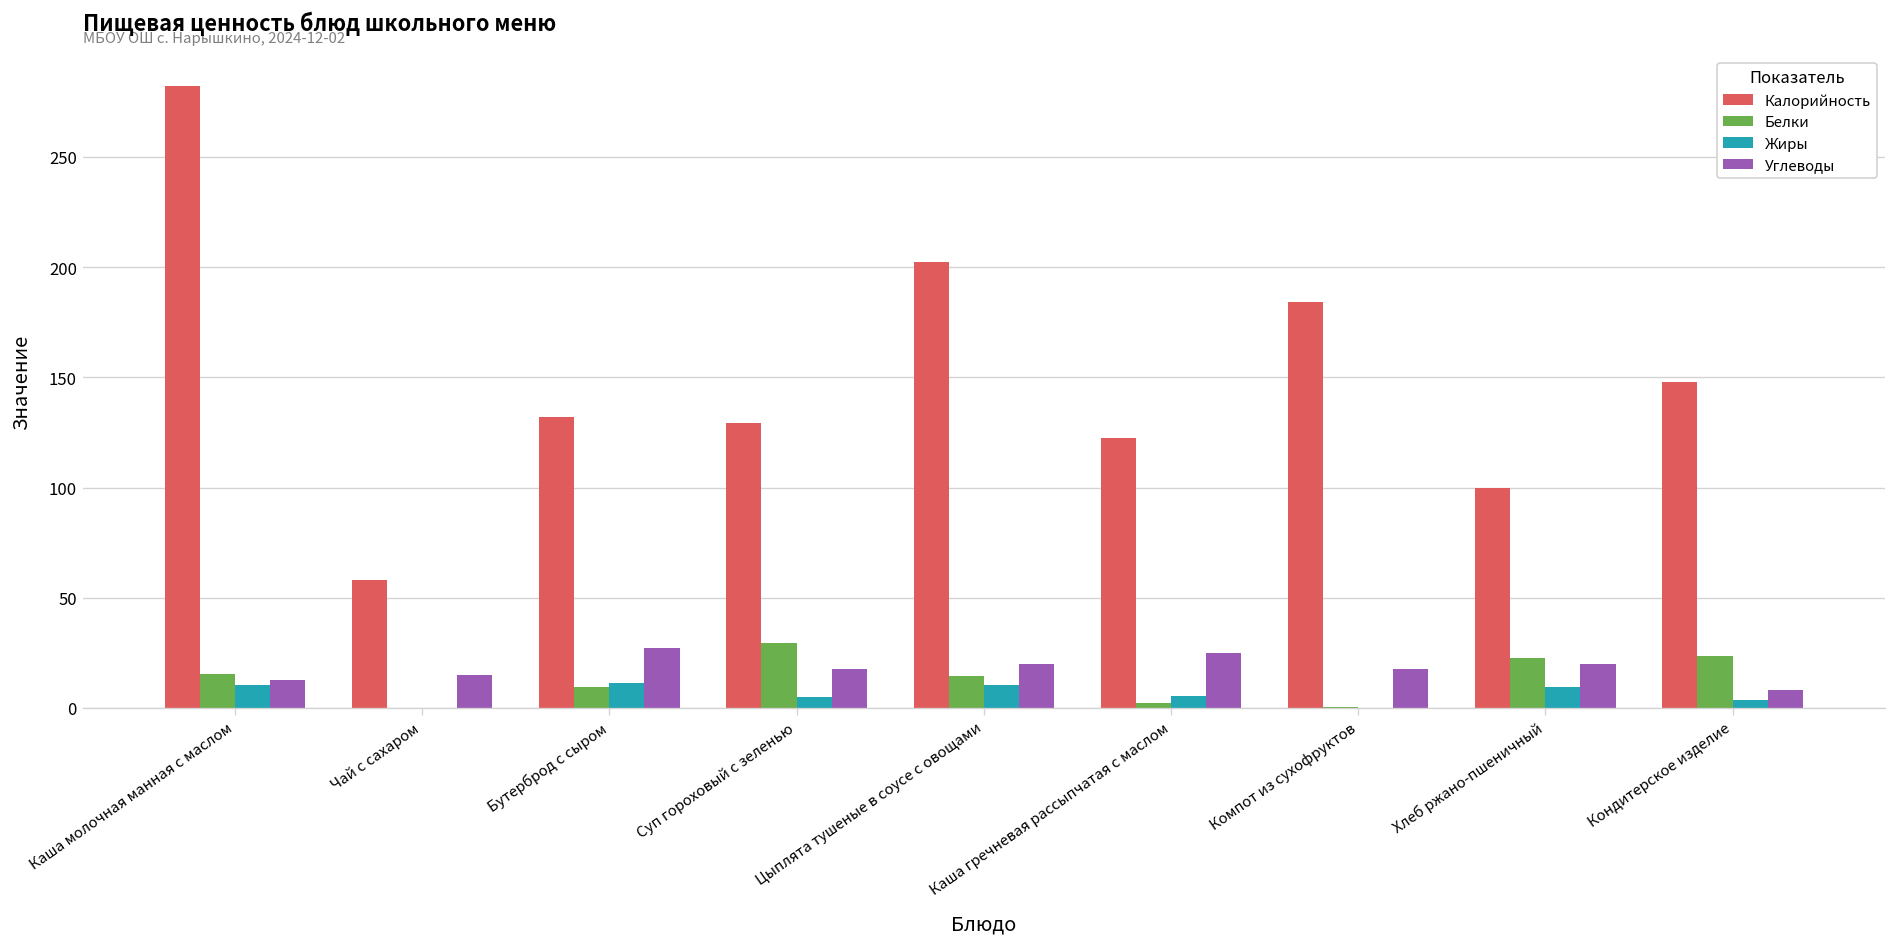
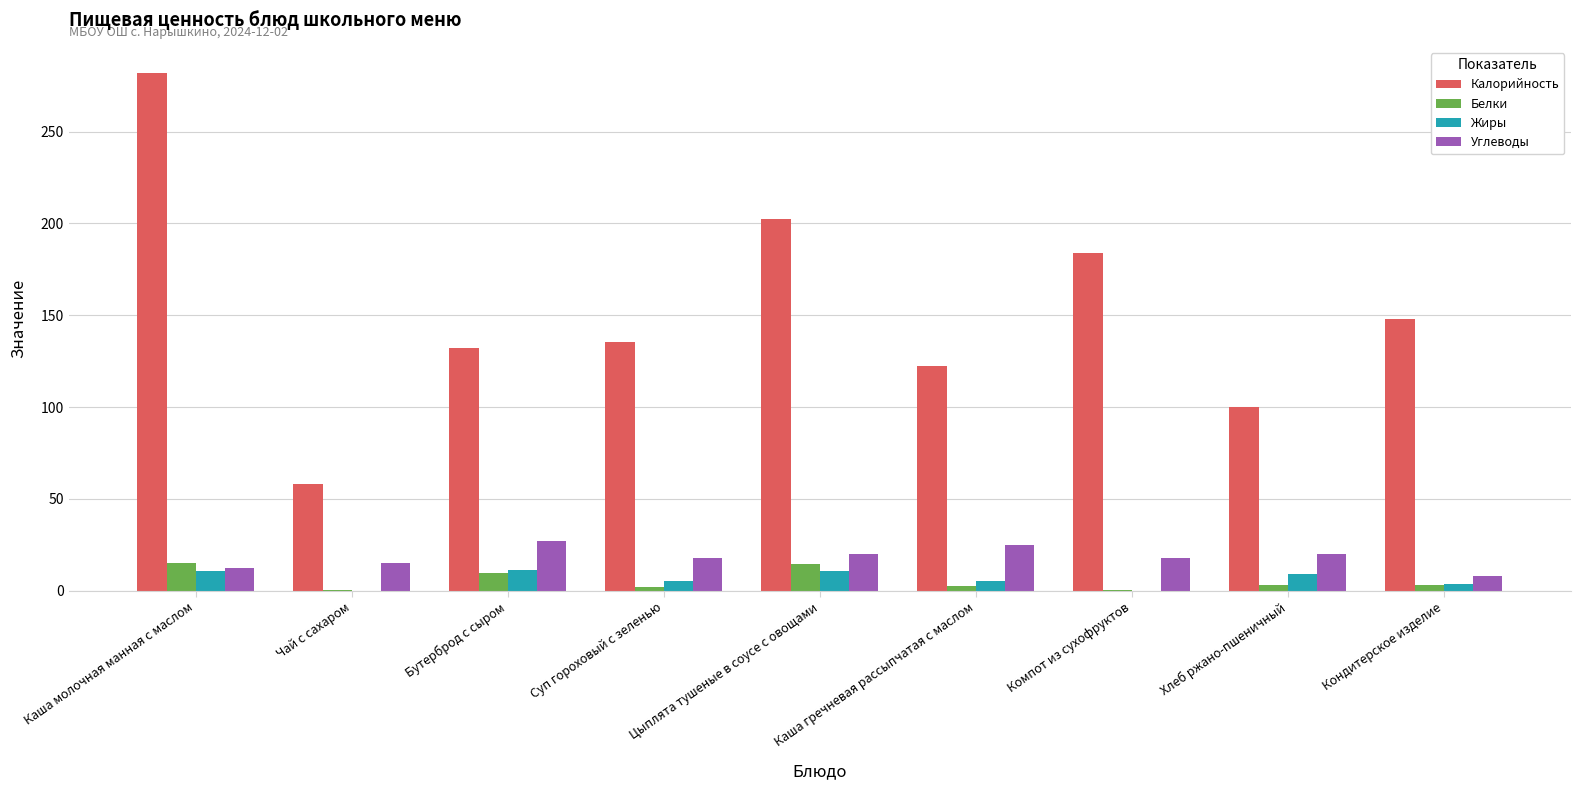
  {
    "Калорийность": {
      "Каша молочная манная с маслом": 282,
      "Чай с сахаром": 58,
      "Бутерброд с сыром": 132,
-     "Суп гороховый с зеленью": 129,
+     "Суп гороховый с зеленью": 136,
      "Цыплята тушеные в соусе с овощами": 202,
      "Каша гречневая рассыпчатая с маслом": 123,
      "Компот из сухофруктов": 184,
      "Хлеб ржано-пшеничный": 100,
      "Кондитерское изделие": 148
    },
    "Белки": {
      "Каша молочная манная с маслом": 15,
      "Бутерброд с сыром": 10,
-     "Суп гороховый с зеленью": 29,
+     "Суп гороховый с зеленью": 2,
      "Цыплята тушеные в соусе с овощами": 14,
      "Каша гречневая рассыпчатая с маслом": 2,
-     "Хлеб ржано-пшеничный": 23,
-     "Кондитерское изделие": 24
+     "Хлеб ржано-пшеничный": 3,
+     "Кондитерское изделие": 3
    },
    "Жиры": {
      "Каша молочная манная с маслом": 11,
      "Чай с сахаром": 0,
      "Бутерброд с сыром": 12,
      "Суп гороховый с зеленью": 5,
      "Цыплята тушеные в соусе с овощами": 11,
      "Каша гречневая рассыпчатая с маслом": 6,
      "Компот из сухофруктов": 0,
      "Хлеб ржано-пшеничный": 9,
      "Кондитерское изделие": 4
    },
    "Углеводы": {
      "Каша молочная манная с маслом": 13,
      "Чай с сахаром": 15,
      "Бутерброд с сыром": 27,
      "Суп гороховый с зеленью": 18,
      "Цыплята тушеные в соусе с овощами": 20,
      "Каша гречневая рассыпчатая с маслом": 25,
      "Компот из сухофруктов": 18,
      "Хлеб ржано-пшеничный": 20,
      "Кондитерское изделие": 8
    }
  }
